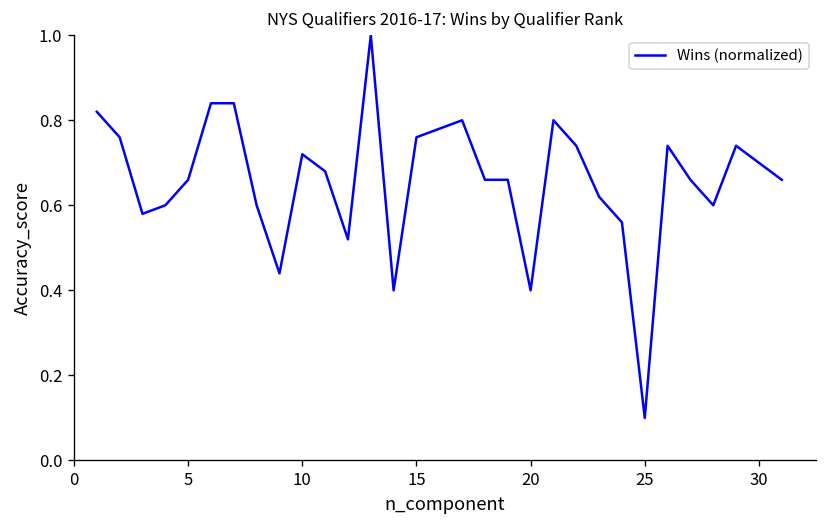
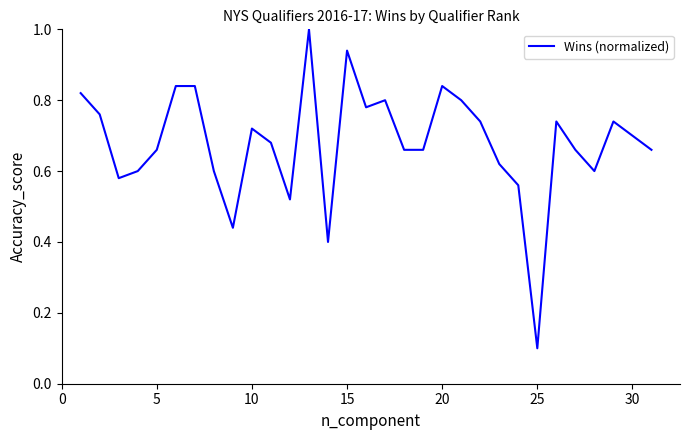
  {
    "5": 0.66,
    "10": 0.72,
-   "15": 0.76,
-   "20": 0.40,
+   "15": 0.94,
+   "20": 0.84,
    "25": 0.10,
    "30": 0.70
  }
